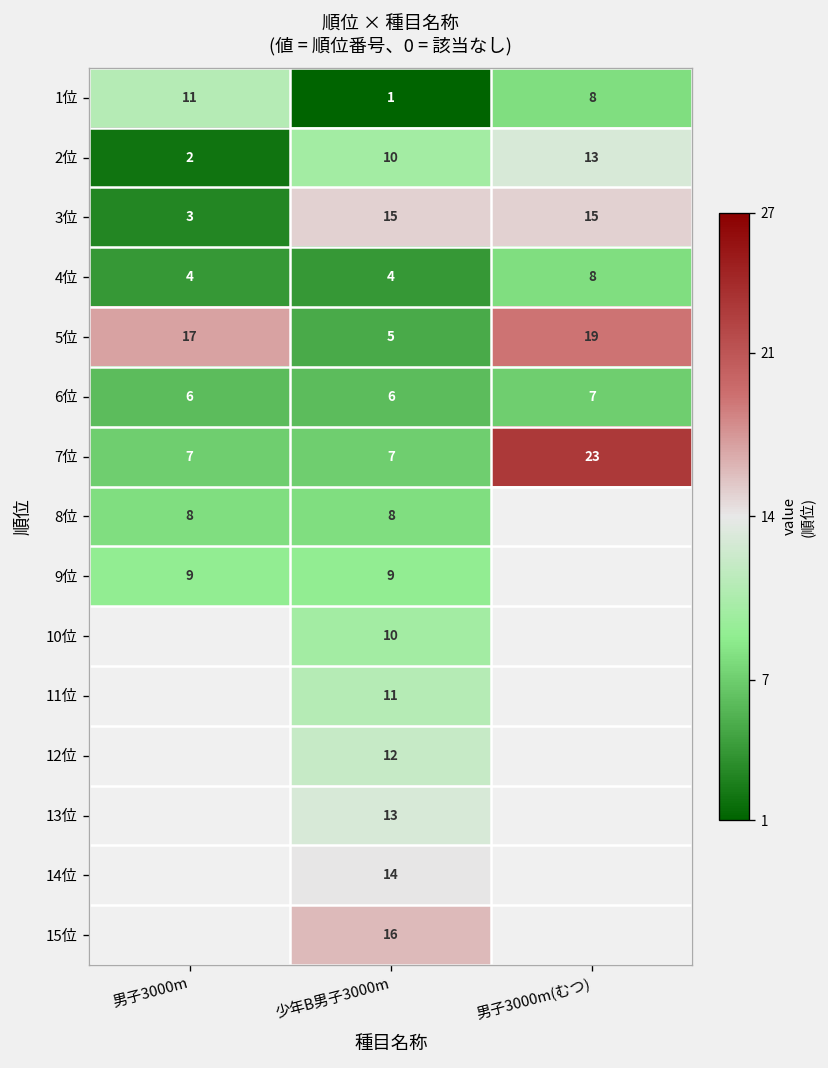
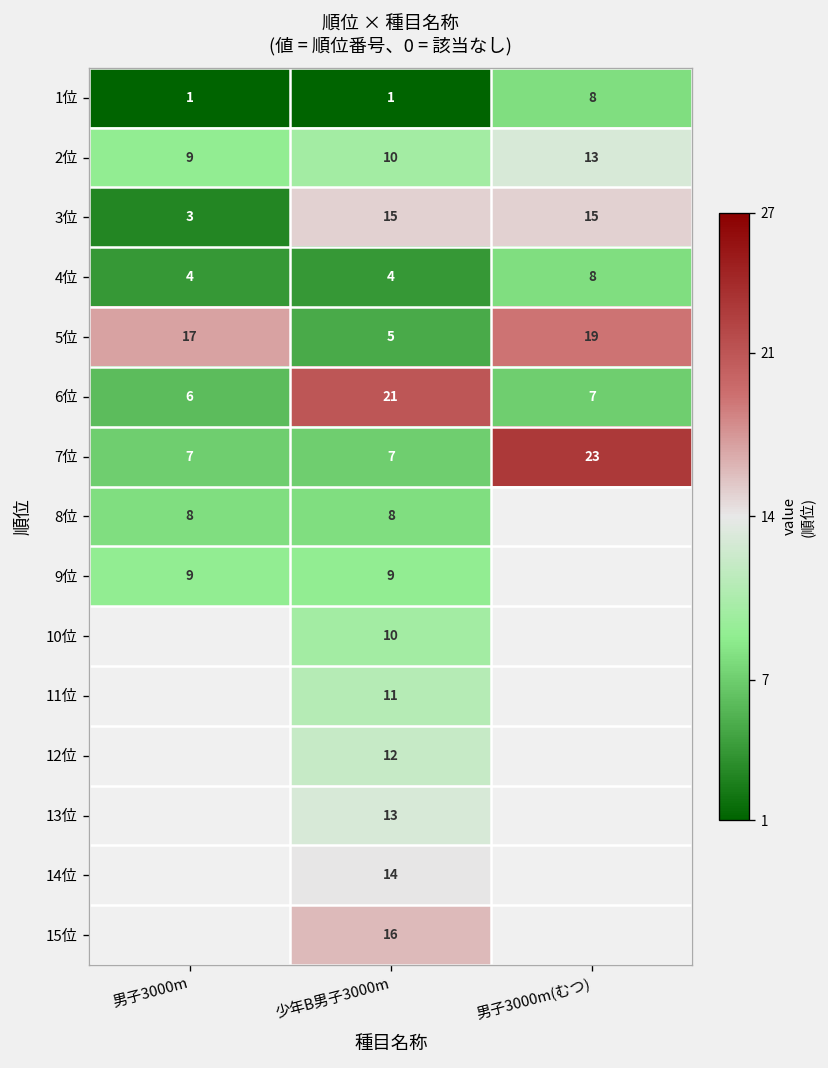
  {
    "1位": {
-     "男子3000m": 11,
+     "男子3000m": 1,
      "少年B男子3000m": 1,
      "男子3000m(むつ)": 8
    },
    "2位": {
-     "男子3000m": 2,
+     "男子3000m": 9,
      "少年B男子3000m": 10,
      "男子3000m(むつ)": 13
    },
    "3位": {
      "男子3000m": 3,
      "少年B男子3000m": 15,
      "男子3000m(むつ)": 15
    },
    "4位": {
      "男子3000m": 4,
      "少年B男子3000m": 4,
      "男子3000m(むつ)": 8
    },
    "5位": {
      "男子3000m": 17,
      "少年B男子3000m": 5,
      "男子3000m(むつ)": 19
    },
    "6位": {
      "男子3000m": 6,
-     "少年B男子3000m": 6,
+     "少年B男子3000m": 21,
      "男子3000m(むつ)": 7
    },
    "7位": {
      "男子3000m": 7,
      "少年B男子3000m": 7,
      "男子3000m(むつ)": 23
    },
    "8位": {
      "男子3000m": 8,
      "少年B男子3000m": 8
    },
    "9位": {
      "男子3000m": 9,
      "少年B男子3000m": 9
    },
    "10位": {
      "少年B男子3000m": 10
    },
    "11位": {
      "少年B男子3000m": 11
    },
    "12位": {
      "少年B男子3000m": 12
    },
    "13位": {
      "少年B男子3000m": 13
    },
    "14位": {
      "少年B男子3000m": 14
    },
    "15位": {
      "少年B男子3000m": 16
    }
  }
